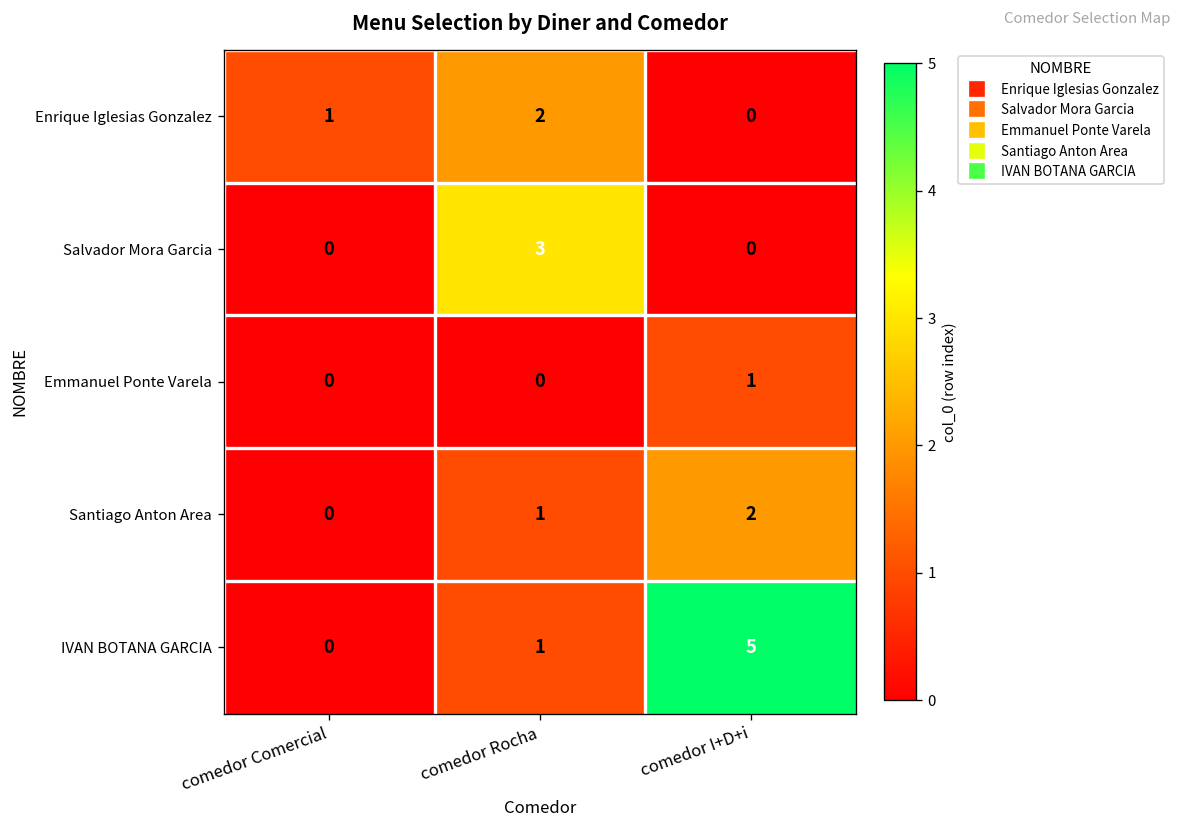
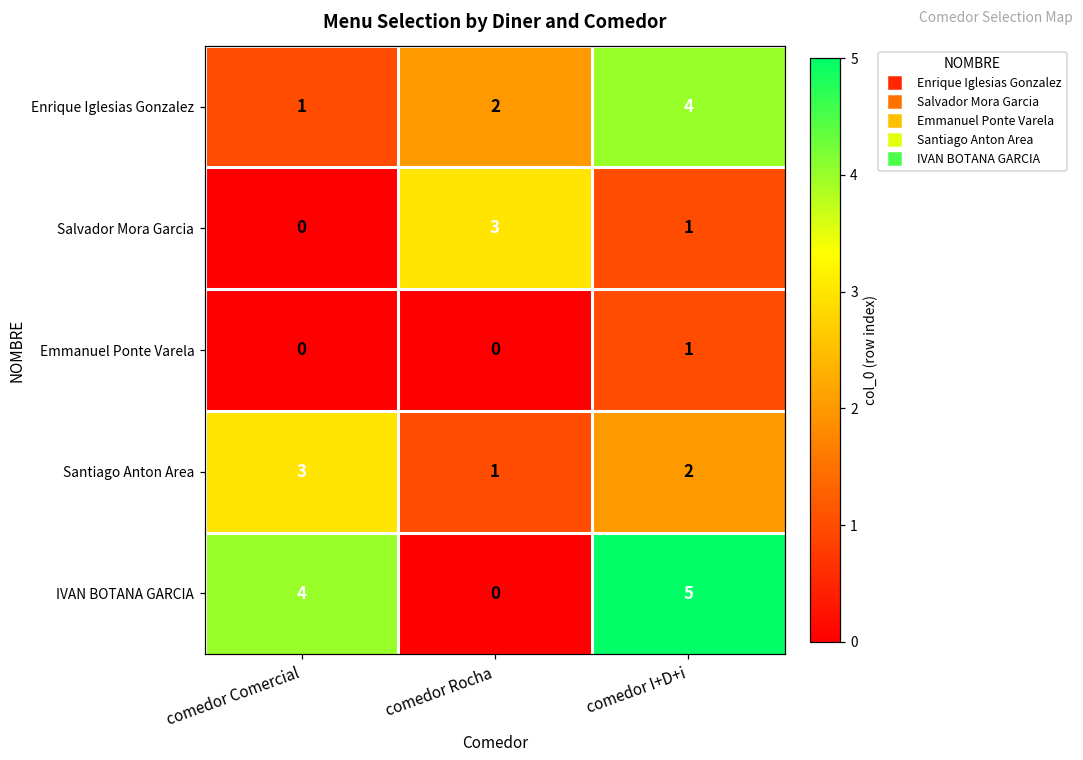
  {
    "Enrique Iglesias Gonzalez": {
      "comedor Comercial": 1,
      "comedor Rocha": 2,
-     "comedor I+D+i": 0
+     "comedor I+D+i": 4
    },
    "Salvador Mora Garcia": {
      "comedor Comercial": 0,
      "comedor Rocha": 3,
-     "comedor I+D+i": 0
+     "comedor I+D+i": 1
    },
    "Emmanuel Ponte Varela": {
      "comedor Comercial": 0,
      "comedor Rocha": 0,
      "comedor I+D+i": 1
    },
    "Santiago Anton Area": {
-     "comedor Comercial": 0,
+     "comedor Comercial": 3,
      "comedor Rocha": 1,
      "comedor I+D+i": 2
    },
    "IVAN BOTANA GARCIA": {
-     "comedor Comercial": 0,
-     "comedor Rocha": 1,
+     "comedor Comercial": 4,
+     "comedor Rocha": 0,
      "comedor I+D+i": 5
    }
  }
